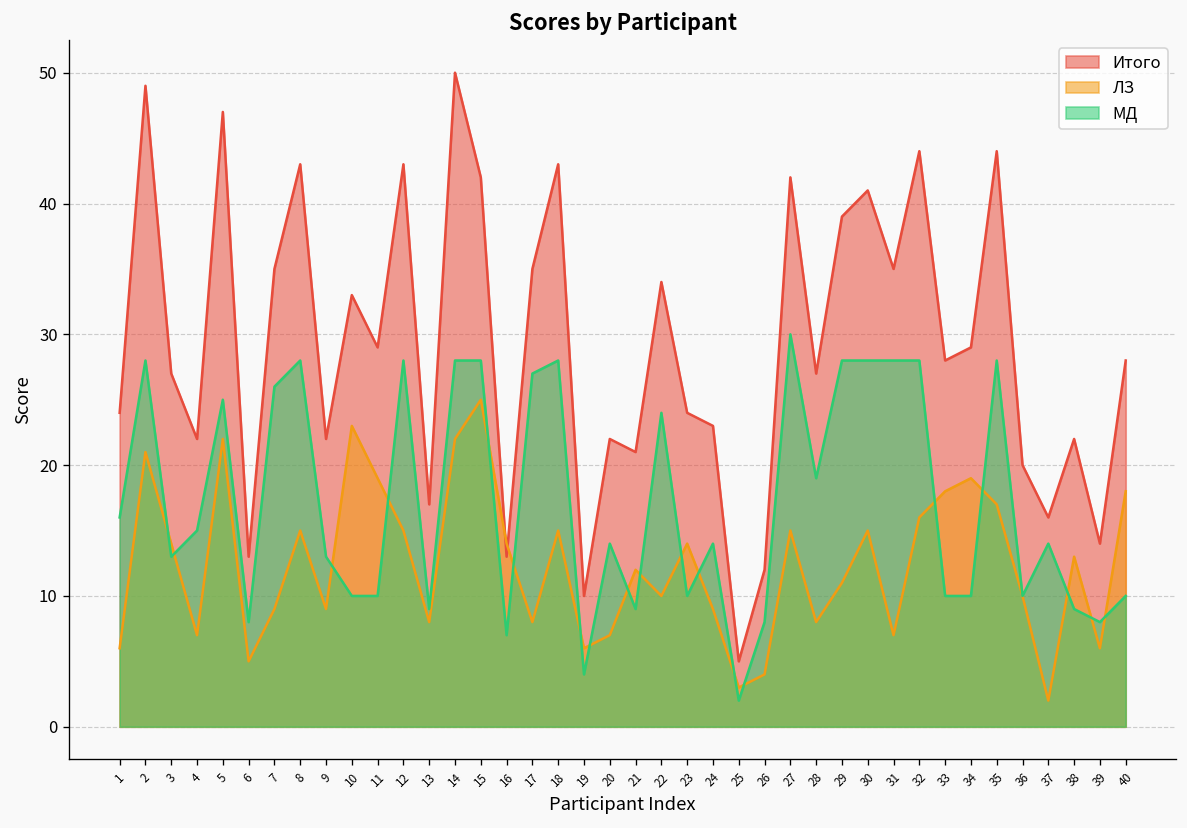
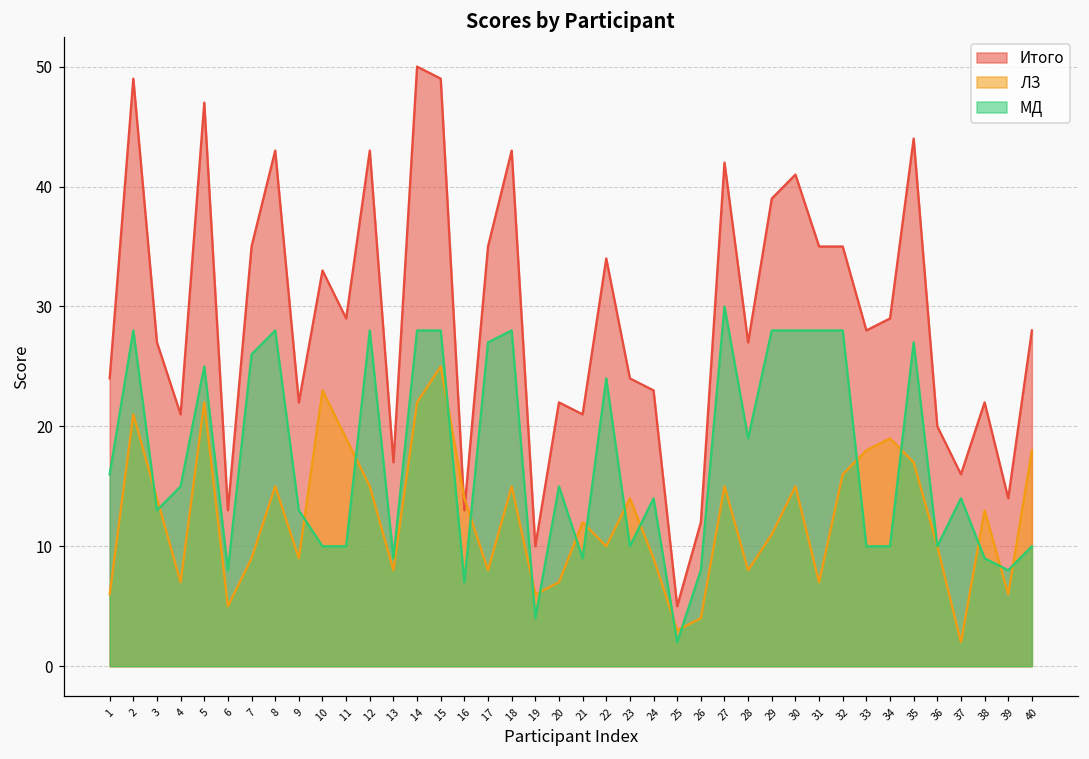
  {
    "Итого": {
      "1": 24,
      "2": 49,
      "3": 27,
-     "4": 22,
+     "4": 21,
      "5": 47,
      "6": 13,
      "7": 35,
      "8": 43,
      "9": 22,
      "10": 33,
      "11": 29,
      "12": 43,
      "13": 17,
      "14": 50,
-     "15": 42,
+     "15": 49,
      "16": 13,
      "17": 35,
      "18": 43,
      "19": 10,
      "20": 22,
      "21": 21,
      "22": 34,
      "23": 24,
      "24": 23,
      "25": 5,
      "26": 12,
      "27": 42,
      "28": 27,
      "29": 39,
      "30": 41,
      "31": 35,
-     "32": 44,
+     "32": 35,
      "33": 28,
      "34": 29,
      "35": 44,
      "36": 20,
      "37": 16,
      "38": 22,
      "39": 14,
      "40": 28
    },
    "ЛЗ": {
      "1": 6,
      "2": 21,
      "3": 14,
      "4": 7,
      "5": 22,
      "6": 5,
      "7": 9,
      "8": 15,
      "9": 9,
      "10": 23,
      "11": 19,
      "12": 15,
      "13": 8,
      "14": 22,
      "15": 25,
      "16": 14,
      "17": 8,
      "18": 15,
      "19": 6,
      "20": 7,
      "21": 12,
      "22": 10,
      "23": 14,
      "24": 9,
      "25": 3,
      "26": 4,
      "27": 15,
      "28": 8,
      "29": 11,
      "30": 15,
      "31": 7,
      "32": 16,
      "33": 18,
      "34": 19,
      "35": 17,
      "37": 2,
      "38": 13,
      "39": 6,
      "40": 18
    },
    "МД": {
      "1": 16,
      "2": 28,
      "3": 13,
      "4": 15,
      "5": 25,
      "6": 8,
      "7": 26,
      "8": 28,
      "9": 13,
      "10": 10,
      "11": 10,
      "12": 28,
      "13": 9,
      "14": 28,
      "15": 28,
      "16": 7,
      "17": 27,
      "18": 28,
      "19": 4,
-     "20": 14,
+     "20": 15,
      "21": 9,
      "22": 24,
      "23": 10,
      "24": 14,
      "25": 2,
      "26": 8,
      "27": 30,
      "28": 19,
      "29": 28,
      "30": 28,
      "31": 28,
      "32": 28,
      "33": 10,
      "34": 10,
-     "35": 28,
+     "35": 27,
      "37": 14,
      "38": 9,
      "39": 8,
      "40": 10
    }
  }
